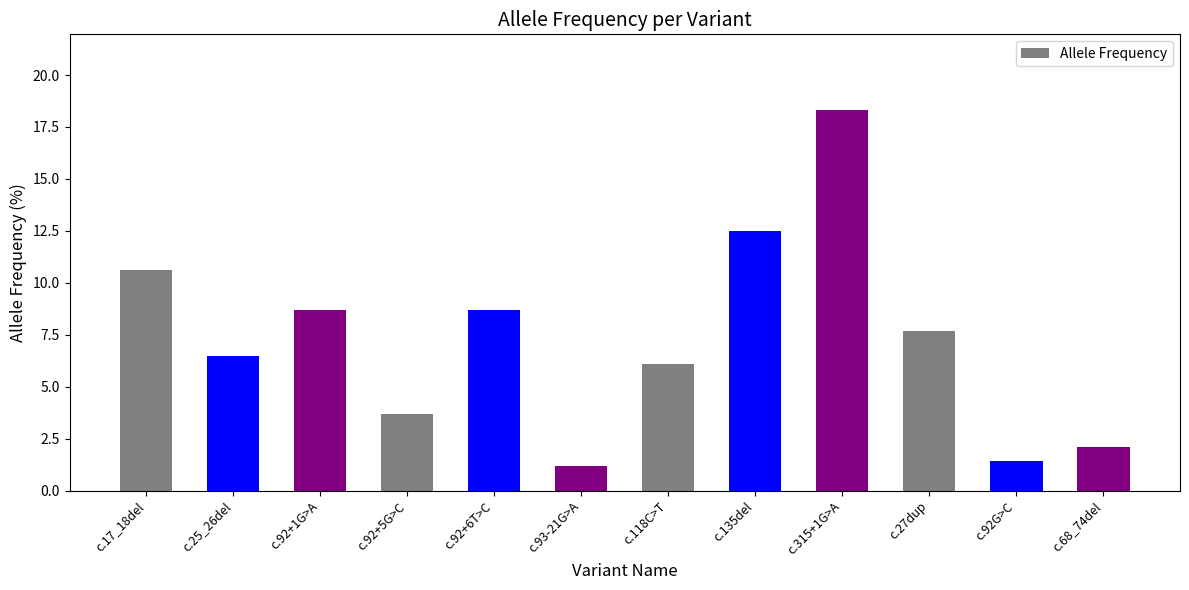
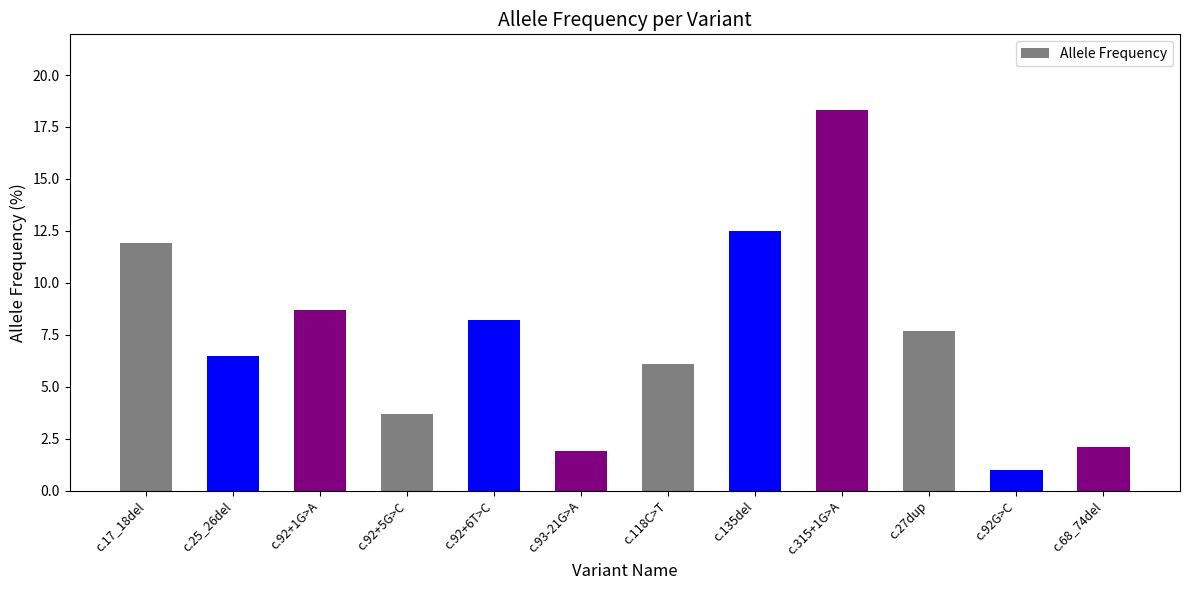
  {
-   "c.17_18del": 10.6,
+   "c.17_18del": 11.9,
    "c.25_26del": 6.5,
    "c.92+1G>A": 8.7,
    "c.92+5G>C": 3.7,
-   "c.92+6T>C": 8.7,
-   "c.93-21G>A": 1.2,
+   "c.92+6T>C": 8.2,
+   "c.93-21G>A": 1.9,
    "c.118C>T": 6.1,
    "c.135del": 12.5,
    "c.315+1G>A": 18.3,
    "c.27dup": 7.7,
-   "c.92G>C": 1.4,
+   "c.92G>C": 1.0,
    "c.68_74del": 2.1
  }
